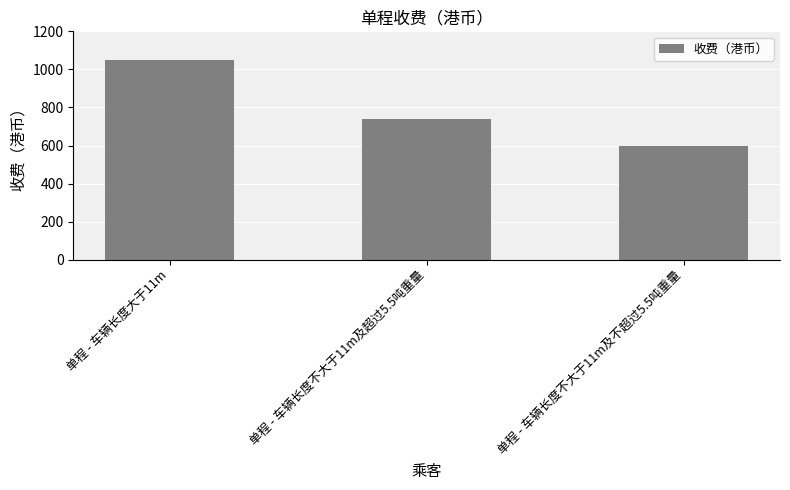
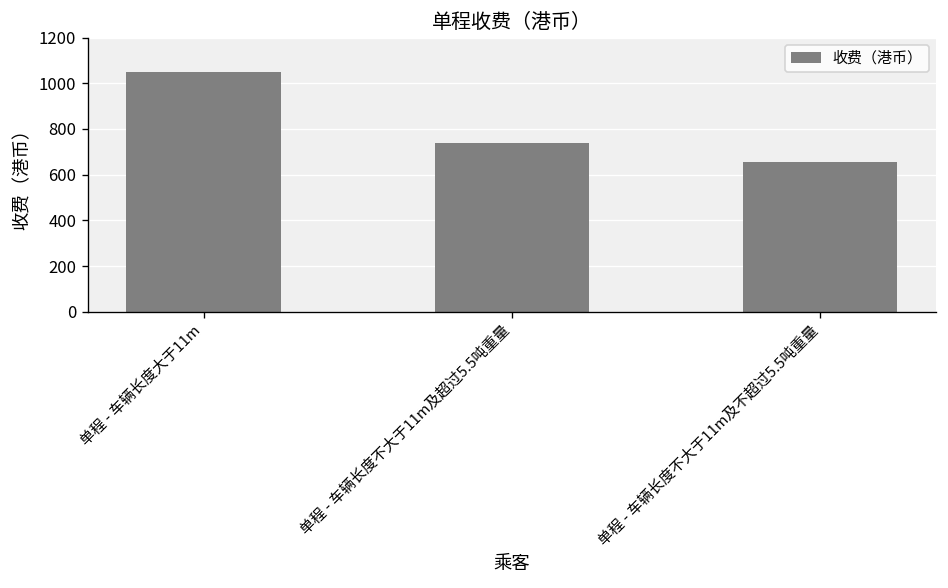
  {
    "单程 - 车辆长度大于11m": 1050,
    "单程 - 车辆长度不大于11m及超过5.5吨重量": 740,
-   "单程 - 车辆长度不大于11m及不超过5.5吨重量": 600
+   "单程 - 车辆长度不大于11m及不超过5.5吨重量": 660
  }
